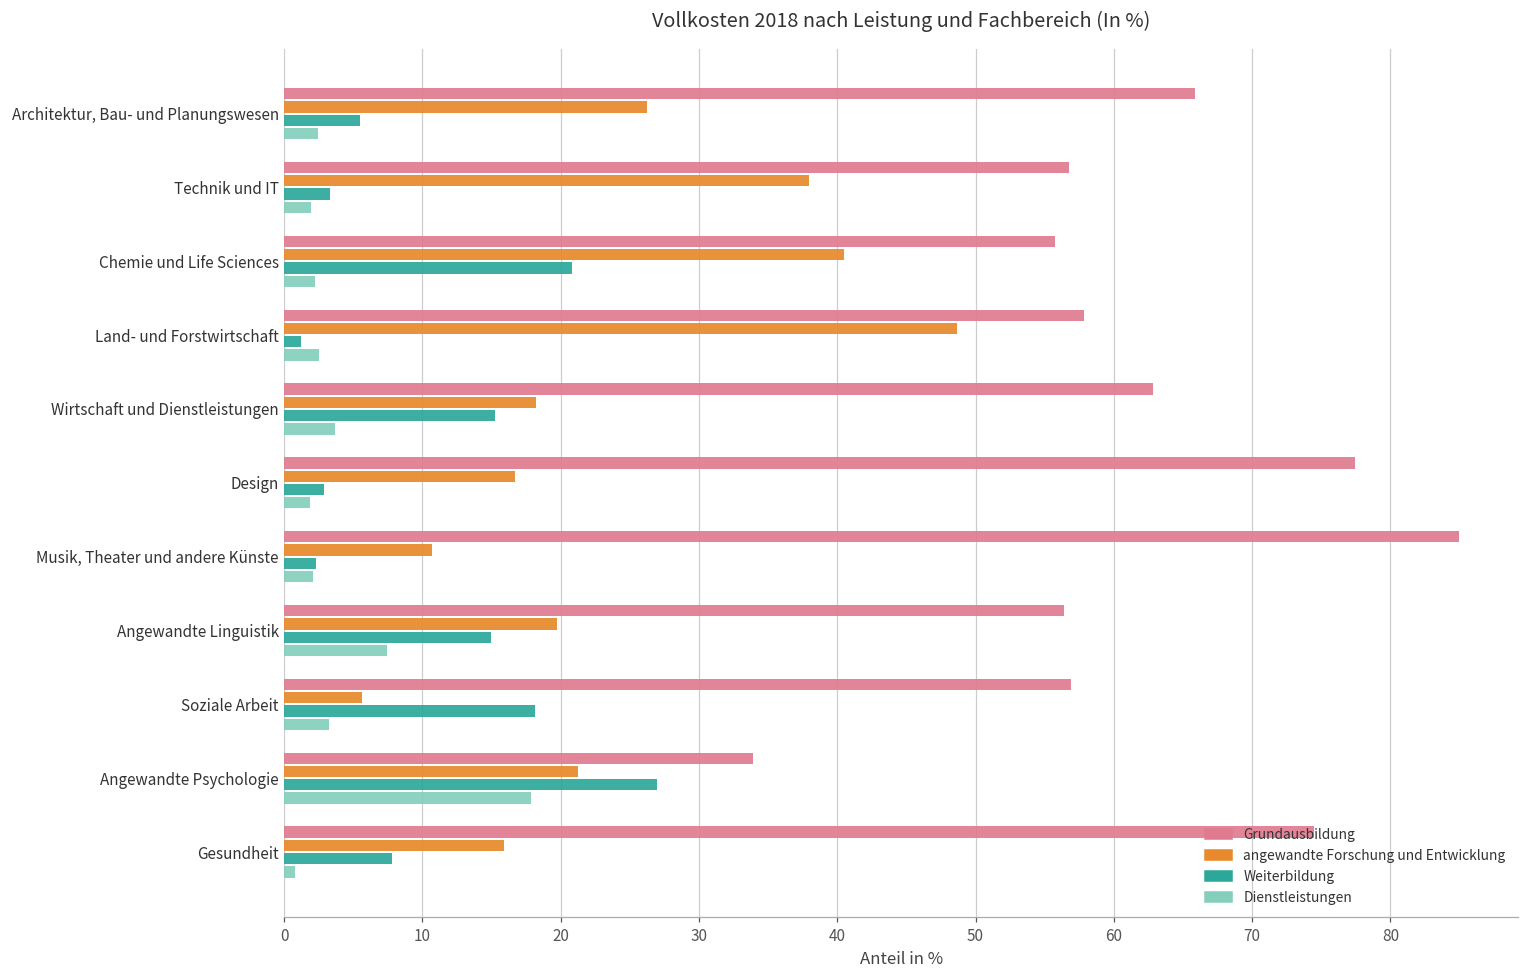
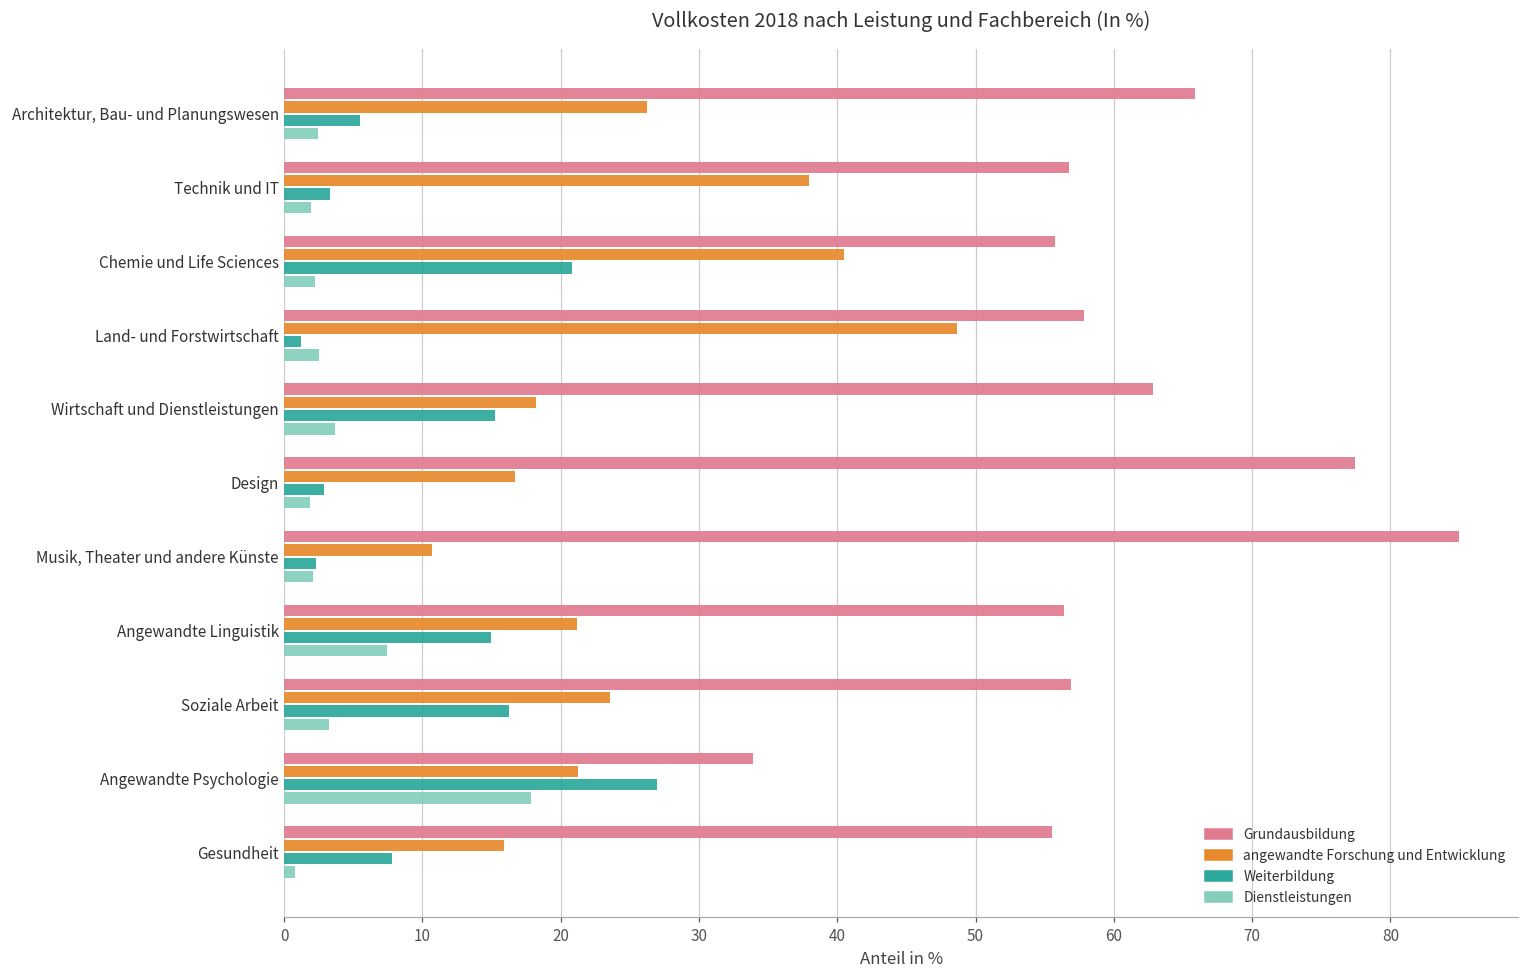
  {
    "Grundausbildung": {
      "Architektur, Bau- und Planungswesen": 65.8,
      "Technik und IT": 56.7,
      "Chemie und Life Sciences": 55.7,
      "Land- und Forstwirtschaft": 57.8,
      "Wirtschaft und Dienstleistungen": 62.8,
      "Design": 77.4,
      "Musik, Theater und andere Künste": 85.0,
      "Angewandte Linguistik": 56.4,
      "Soziale Arbeit": 56.9,
      "Angewandte Psychologie": 33.9,
-     "Gesundheit": 74.5
+     "Gesundheit": 55.5
    },
    "angewandte Forschung und Entwicklung": {
      "Architektur, Bau- und Planungswesen": 26.3,
      "Technik und IT": 38.0,
      "Chemie und Life Sciences": 40.5,
      "Land- und Forstwirtschaft": 48.7,
      "Wirtschaft und Dienstleistungen": 18.2,
      "Design": 16.7,
      "Musik, Theater und andere Künste": 10.7,
-     "Angewandte Linguistik": 19.7,
-     "Soziale Arbeit": 5.6,
+     "Angewandte Linguistik": 21.2,
+     "Soziale Arbeit": 23.5,
      "Angewandte Psychologie": 21.3,
      "Gesundheit": 15.9
    },
    "Weiterbildung": {
      "Architektur, Bau- und Planungswesen": 5.5,
      "Technik und IT": 3.3,
      "Chemie und Life Sciences": 20.8,
      "Land- und Forstwirtschaft": 1.2,
      "Wirtschaft und Dienstleistungen": 15.2,
      "Design": 2.9,
      "Musik, Theater und andere Künste": 2.3,
      "Angewandte Linguistik": 15.0,
-     "Soziale Arbeit": 18.1,
+     "Soziale Arbeit": 16.3,
      "Angewandte Psychologie": 27.0,
      "Gesundheit": 7.8
    },
    "Dienstleistungen": {
      "Architektur, Bau- und Planungswesen": 2.5,
      "Technik und IT": 2.0,
      "Chemie und Life Sciences": 2.2,
      "Land- und Forstwirtschaft": 2.5,
      "Wirtschaft und Dienstleistungen": 3.7,
      "Design": 1.9,
      "Musik, Theater und andere Künste": 2.1,
      "Angewandte Linguistik": 7.5,
      "Soziale Arbeit": 3.3,
      "Angewandte Psychologie": 17.9,
      "Gesundheit": 0.8
    }
  }
